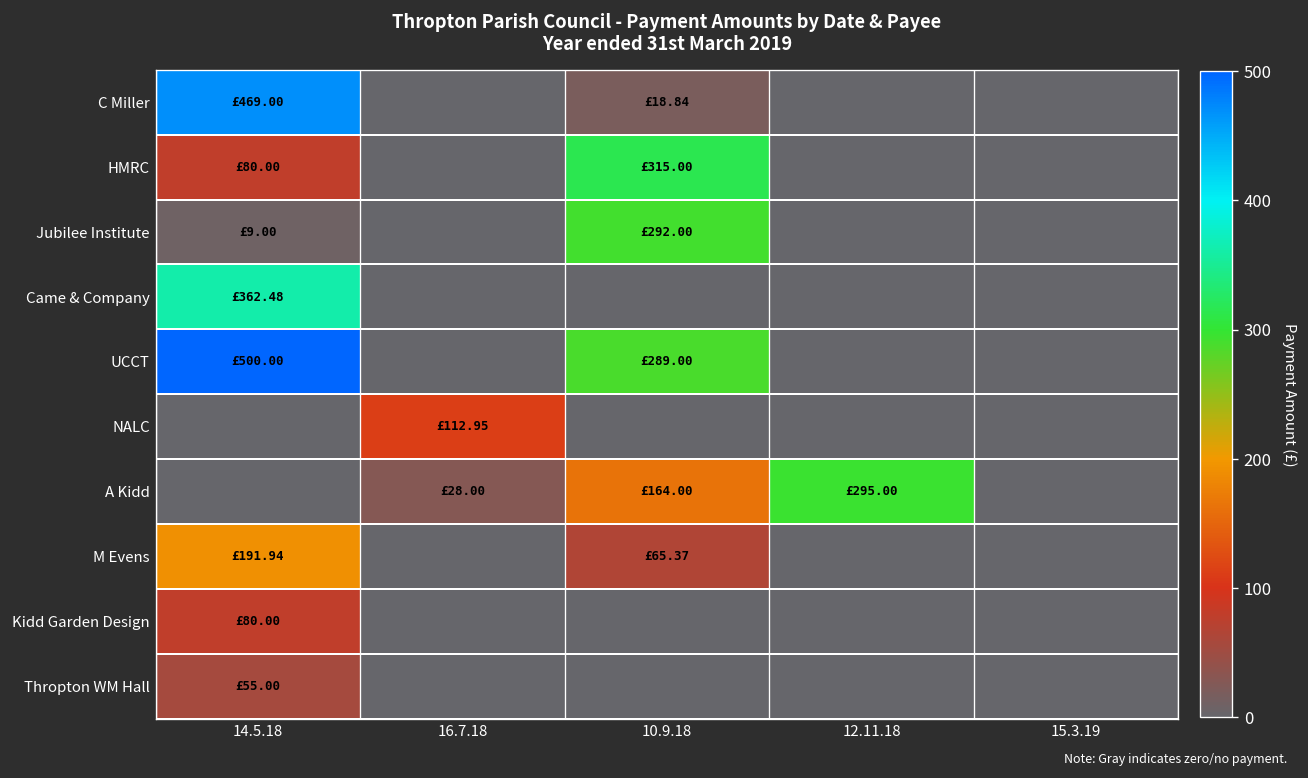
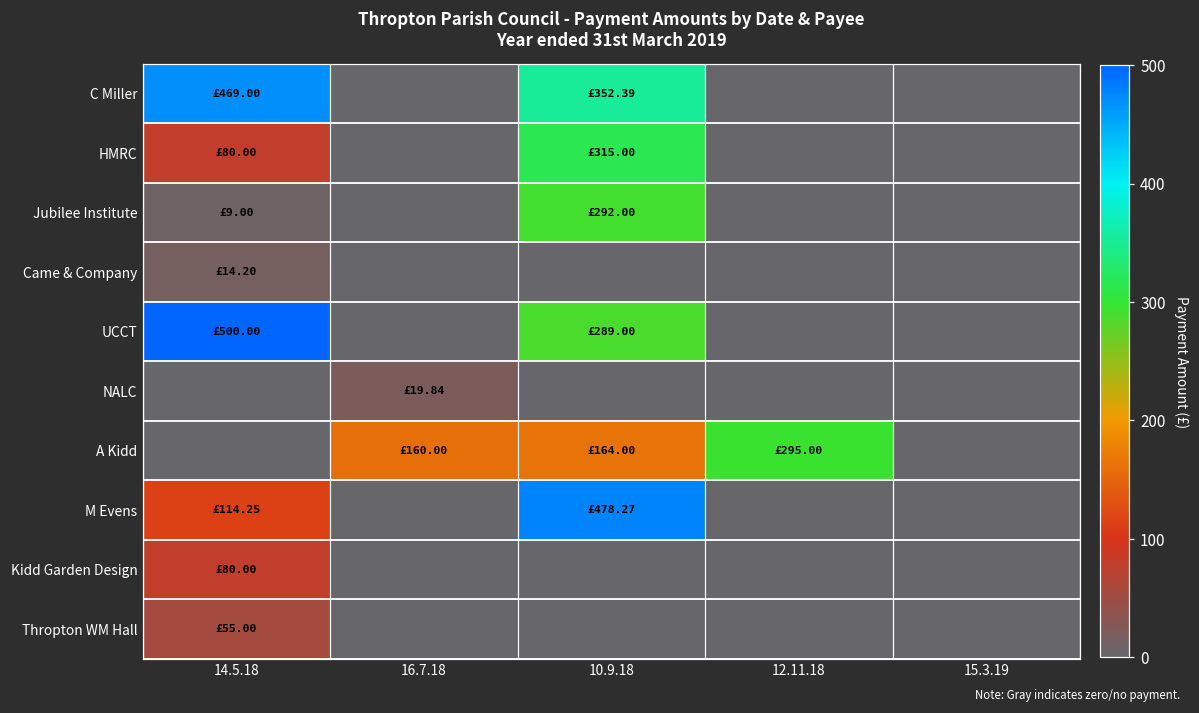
  {
    "C Miller": {
      "14.5.18": "£469.00",
-     "10.9.18": "£18.84"
+     "10.9.18": "£352.39"
    },
    "HMRC": {
      "14.5.18": "£80.00",
      "10.9.18": "£315.00"
    },
    "Jubilee Institute": {
      "14.5.18": "£9.00",
      "10.9.18": "£292.00"
    },
    "Came & Company": {
-     "14.5.18": "£362.48"
+     "14.5.18": "£14.20"
    },
    "UCCT": {
      "14.5.18": "£500.00",
      "10.9.18": "£289.00"
    },
    "NALC": {
-     "16.7.18": "£112.95"
+     "16.7.18": "£19.84"
    },
    "A Kidd": {
-     "16.7.18": "£28.00",
+     "16.7.18": "£160.00",
      "10.9.18": "£164.00",
      "12.11.18": "£295.00"
    },
    "M Evens": {
-     "14.5.18": "£191.94",
-     "10.9.18": "£65.37"
+     "14.5.18": "£114.25",
+     "10.9.18": "£478.27"
    },
    "Kidd Garden Design": {
      "14.5.18": "£80.00"
    },
    "Thropton WM Hall": {
      "14.5.18": "£55.00"
    }
  }
